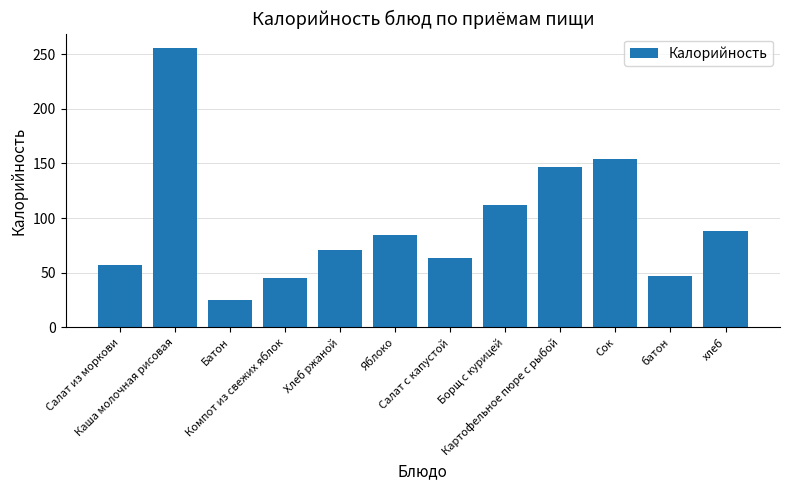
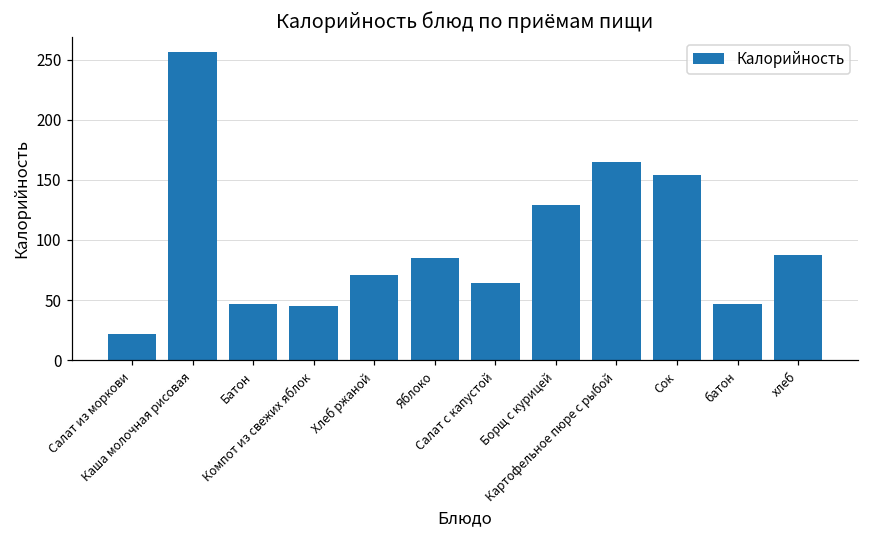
  {
-   "Салат из моркови": 57,
+   "Салат из моркови": 22,
    "Каша молочная рисовая": 256,
-   "Батон": 25,
+   "Батон": 47,
    "Компот из свежих яблок": 45,
    "Хлеб ржаной": 71,
    "Яблоко": 85,
    "Салат с капустой": 64,
-   "Борщ с курицей": 112,
-   "Картофельное пюре с рыбой": 147,
+   "Борщ с курицей": 129,
+   "Картофельное пюре с рыбой": 165,
    "Сок": 154,
    "батон": 47,
    "хлеб": 88
  }
